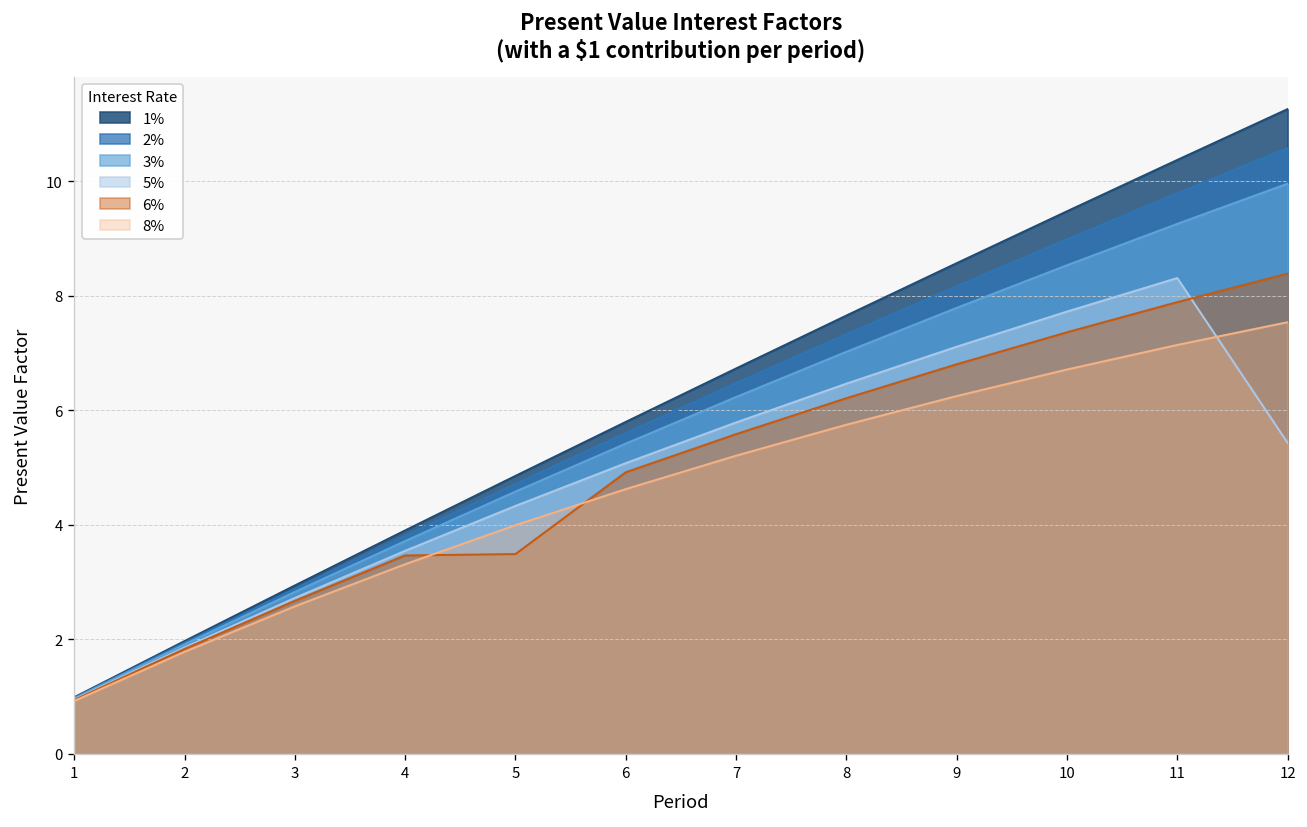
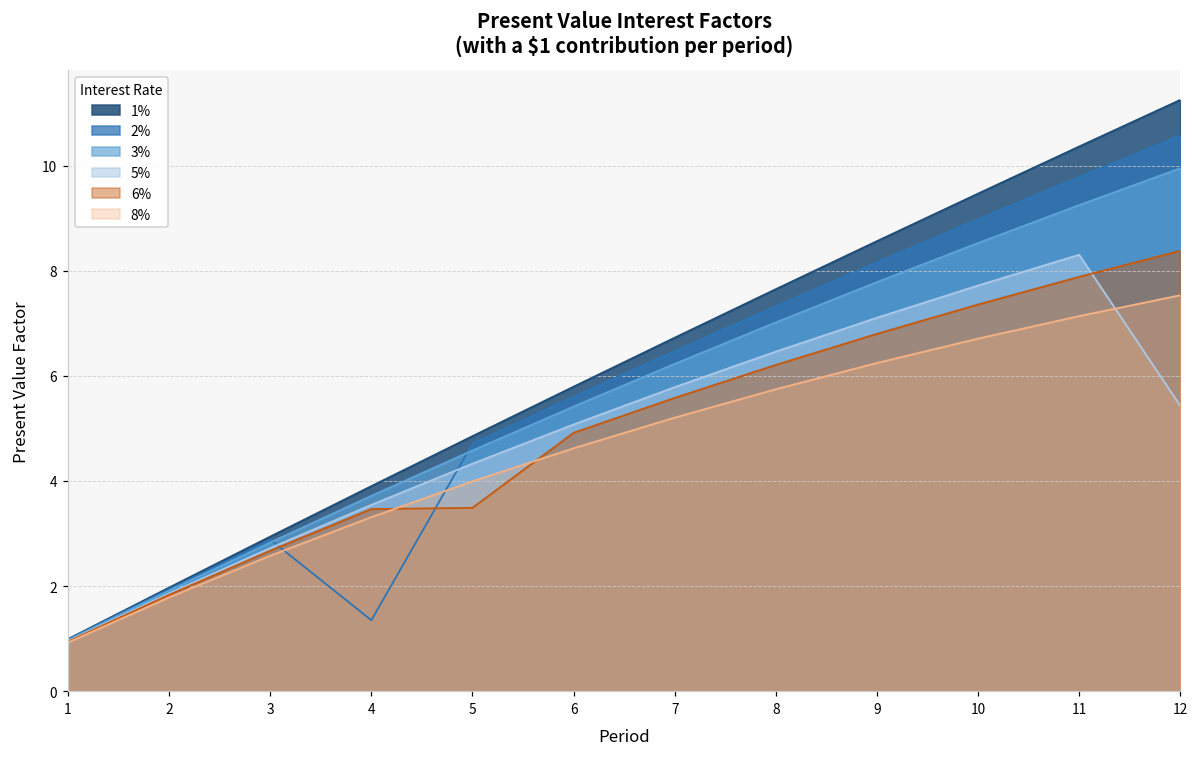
  {
    "1%": {
      "3": 2.9,
      "4": 3.9,
      "5": 4.9,
      "6": 5.8,
      "7": 6.7,
      "8": 7.7,
      "9": 8.6,
      "10": 9.5,
      "11": 10.4,
      "12": 11.3
    },
    "2%": {
      "3": 2.9,
-     "4": 3.8,
+     "4": 1.3,
      "5": 4.7,
      "6": 5.6,
      "7": 6.5,
      "8": 7.3,
      "9": 8.2,
      "10": 9.0,
      "11": 9.8,
      "12": 10.6
    },
    "3%": {
      "3": 2.8,
      "4": 3.7,
      "5": 4.6,
      "6": 5.4,
      "7": 6.2,
      "8": 7.0,
      "9": 7.8,
      "10": 8.5,
      "11": 9.3,
      "12": 10.0
    },
    "5%": {
      "4": 3.5,
      "5": 4.3,
      "6": 5.1,
      "7": 5.8,
      "8": 6.5,
      "9": 7.1,
      "10": 7.7,
      "11": 8.3,
      "12": 5.4
    },
    "6%": {
      "4": 3.5,
      "5": 3.5,
      "6": 4.9,
      "7": 5.6,
      "8": 6.2,
      "9": 6.8,
      "10": 7.4,
      "11": 7.9,
      "12": 8.4
    },
    "8%": {
      "3": 2.6,
      "4": 3.3,
      "5": 4.0,
      "6": 4.6,
      "7": 5.2,
      "8": 5.7,
      "9": 6.2,
      "10": 6.7,
      "11": 7.1,
      "12": 7.5
    }
  }
